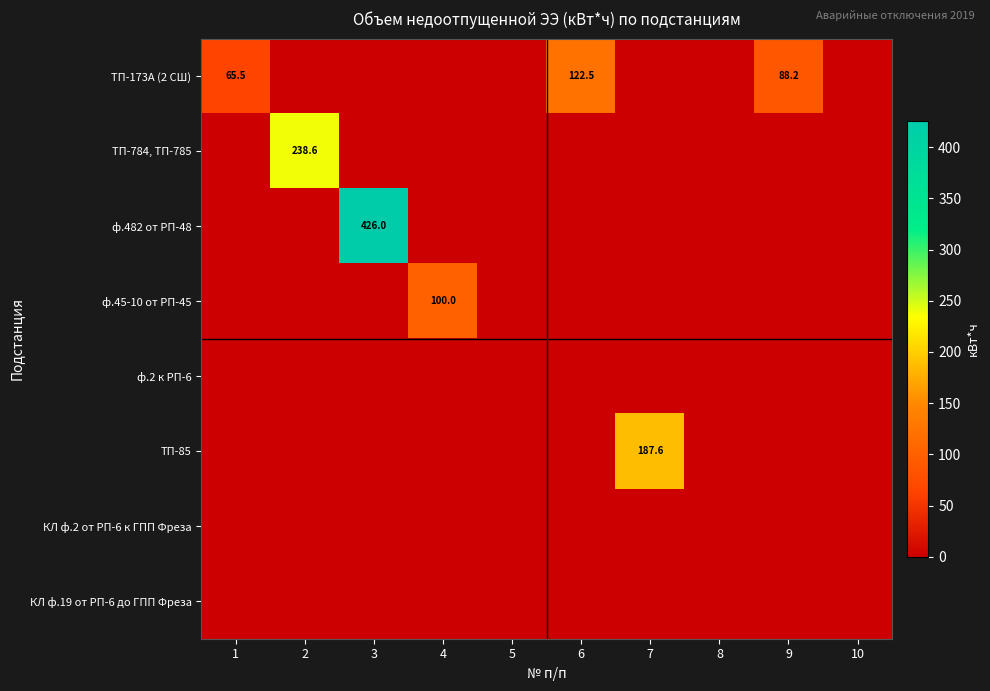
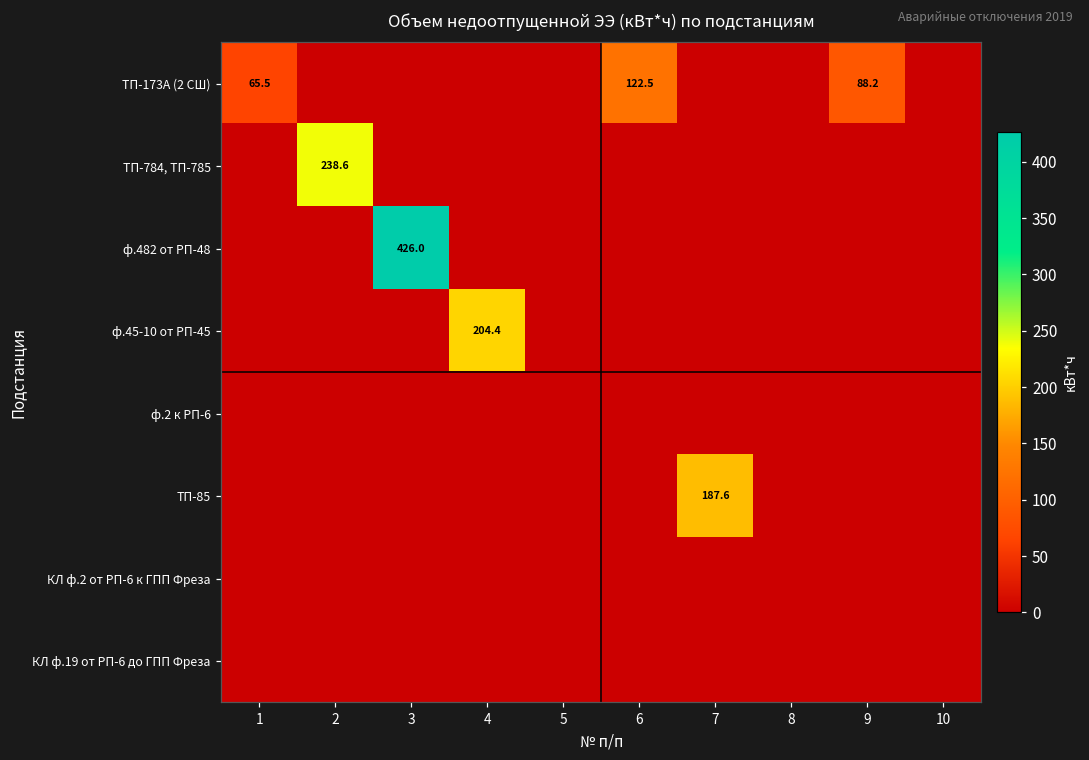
  {
    "ТП-173А (2 СШ)": {
      "1": 65.5,
      "6": 122.5,
      "9": 88.2
    },
    "ТП-784, ТП-785": {
      "2": 238.6
    },
    "ф.482 от РП-48": {
      "3": 426.0
    },
    "ф.45-10 от РП-45": {
-     "4": 100.0
+     "4": 204.4
    },
    "ТП-85": {
      "7": 187.6
    }
  }
